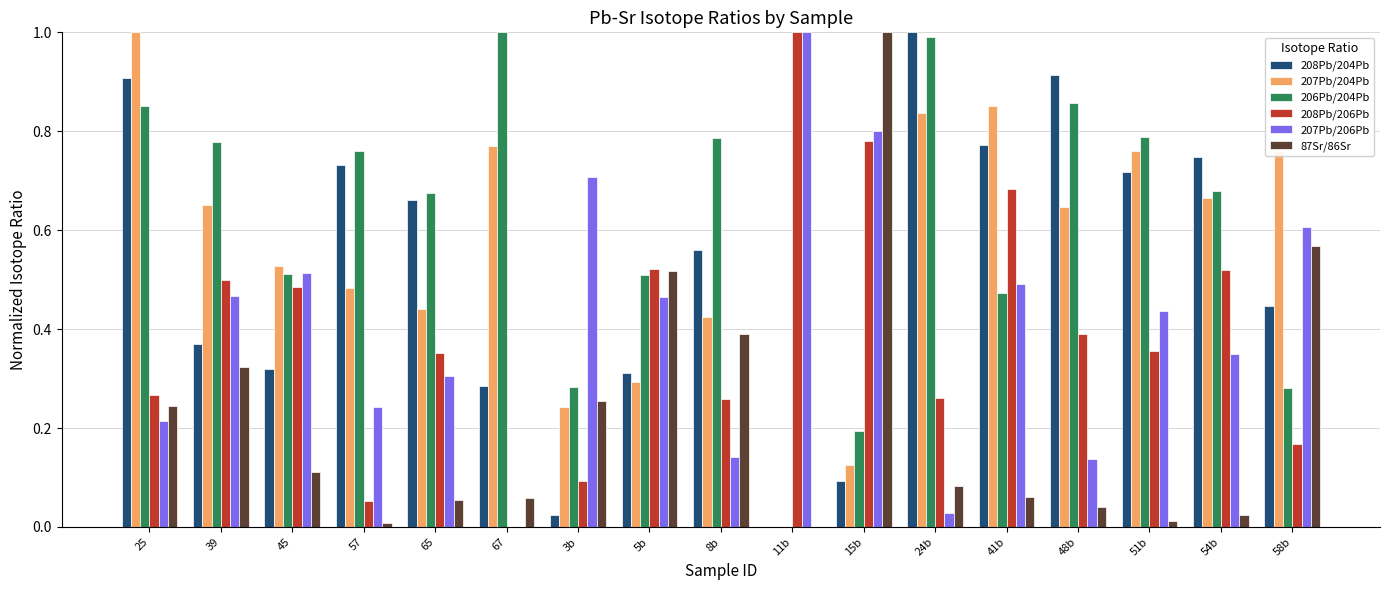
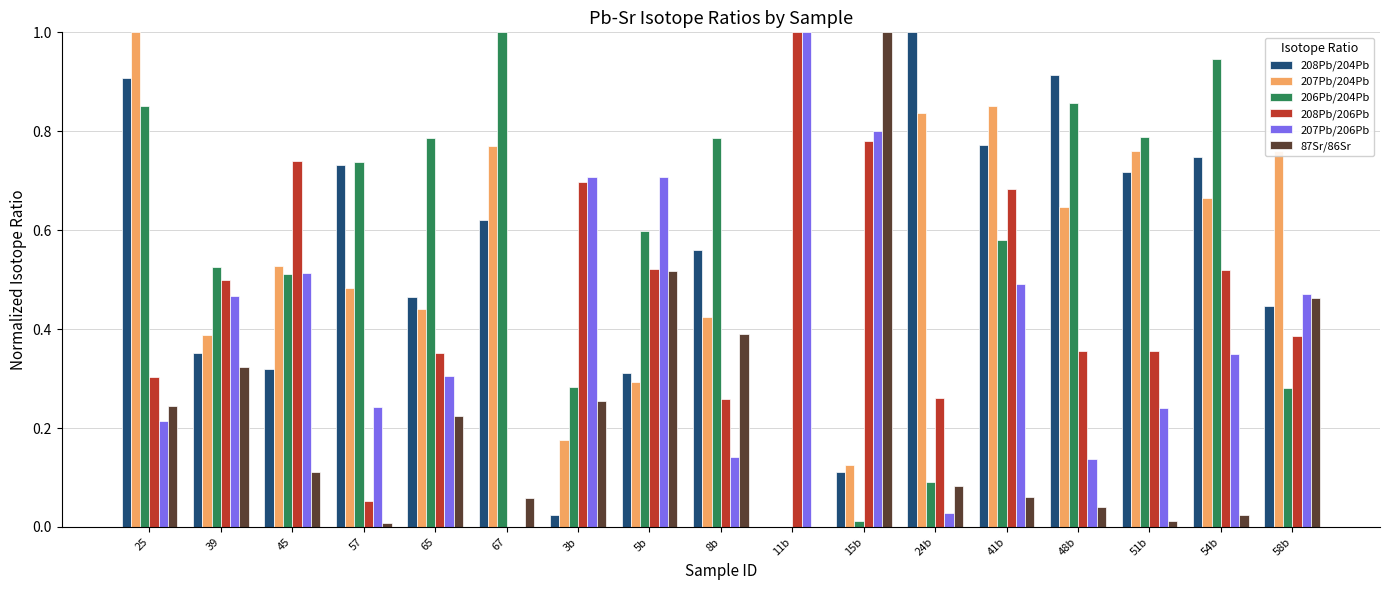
  {
    "208Pb/204Pb": {
      "25": 0.91,
-     "39": 0.37,
+     "39": 0.35,
      "45": 0.32,
      "57": 0.73,
-     "65": 0.66,
-     "67": 0.28,
+     "65": 0.47,
+     "67": 0.62,
      "3b": 0.02,
      "5b": 0.31,
      "8b": 0.56,
      "11b": 0.00,
-     "15b": 0.09,
+     "15b": 0.11,
      "24b": 1.00,
      "41b": 0.77,
      "48b": 0.91,
      "51b": 0.72,
      "54b": 0.75,
      "58b": 0.45
    },
    "207Pb/204Pb": {
      "25": 1.00,
-     "39": 0.65,
+     "39": 0.39,
      "45": 0.53,
      "57": 0.48,
      "65": 0.44,
      "67": 0.77,
-     "3b": 0.24,
+     "3b": 0.18,
      "5b": 0.29,
      "8b": 0.42,
      "11b": 0.00,
      "15b": 0.13,
      "24b": 0.84,
      "41b": 0.85,
      "48b": 0.65,
      "51b": 0.76,
      "54b": 0.67
    },
    "206Pb/204Pb": {
      "25": 0.85,
-     "39": 0.78,
+     "39": 0.53,
      "45": 0.51,
-     "57": 0.76,
-     "65": 0.68,
+     "57": 0.74,
+     "65": 0.79,
      "67": 1.00,
      "3b": 0.28,
-     "5b": 0.51,
+     "5b": 0.60,
      "8b": 0.79,
      "11b": 0.00,
-     "15b": 0.19,
-     "24b": 0.99,
-     "41b": 0.47,
+     "15b": 0.01,
+     "24b": 0.09,
+     "41b": 0.58,
      "48b": 0.86,
      "51b": 0.79,
-     "54b": 0.68,
+     "54b": 0.95,
      "58b": 0.28
    },
    "208Pb/206Pb": {
-     "25": 0.27,
+     "25": 0.30,
      "39": 0.50,
-     "45": 0.49,
+     "45": 0.74,
      "57": 0.05,
      "65": 0.35,
      "67": 0.00,
-     "3b": 0.09,
+     "3b": 0.70,
      "5b": 0.52,
      "8b": 0.26,
      "11b": 1.00,
      "15b": 0.78,
      "24b": 0.26,
      "41b": 0.68,
-     "48b": 0.39,
+     "48b": 0.36,
      "51b": 0.36,
      "54b": 0.52,
-     "58b": 0.17
+     "58b": 0.39
    },
    "207Pb/206Pb": {
      "25": 0.22,
      "39": 0.47,
      "45": 0.51,
      "57": 0.24,
      "65": 0.31,
      "67": 0.00,
      "3b": 0.71,
-     "5b": 0.47,
+     "5b": 0.71,
      "8b": 0.14,
      "11b": 1.00,
      "15b": 0.80,
      "24b": 0.03,
      "41b": 0.49,
      "48b": 0.14,
-     "51b": 0.44,
+     "51b": 0.24,
      "54b": 0.35,
-     "58b": 0.61
+     "58b": 0.47
    },
    "87Sr/86Sr": {
      "25": 0.24,
      "39": 0.32,
      "45": 0.11,
      "57": 0.01,
-     "65": 0.05,
+     "65": 0.22,
      "67": 0.06,
      "3b": 0.25,
      "5b": 0.52,
      "8b": 0.39,
      "11b": 0.00,
      "15b": 1.00,
      "24b": 0.08,
      "41b": 0.06,
      "48b": 0.04,
      "51b": 0.01,
      "54b": 0.03,
-     "58b": 0.57
+     "58b": 0.46
    }
  }
